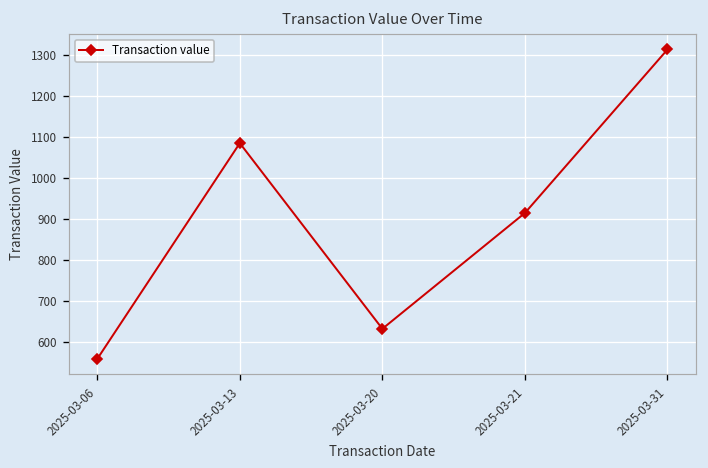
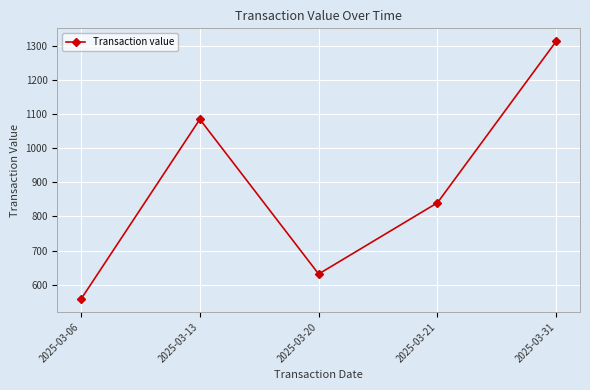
  {
    "2025-03-06": 560,
    "2025-03-13": 1080,
    "2025-03-20": 630,
-   "2025-03-21": 910,
+   "2025-03-21": 840,
    "2025-03-31": 1310
  }
